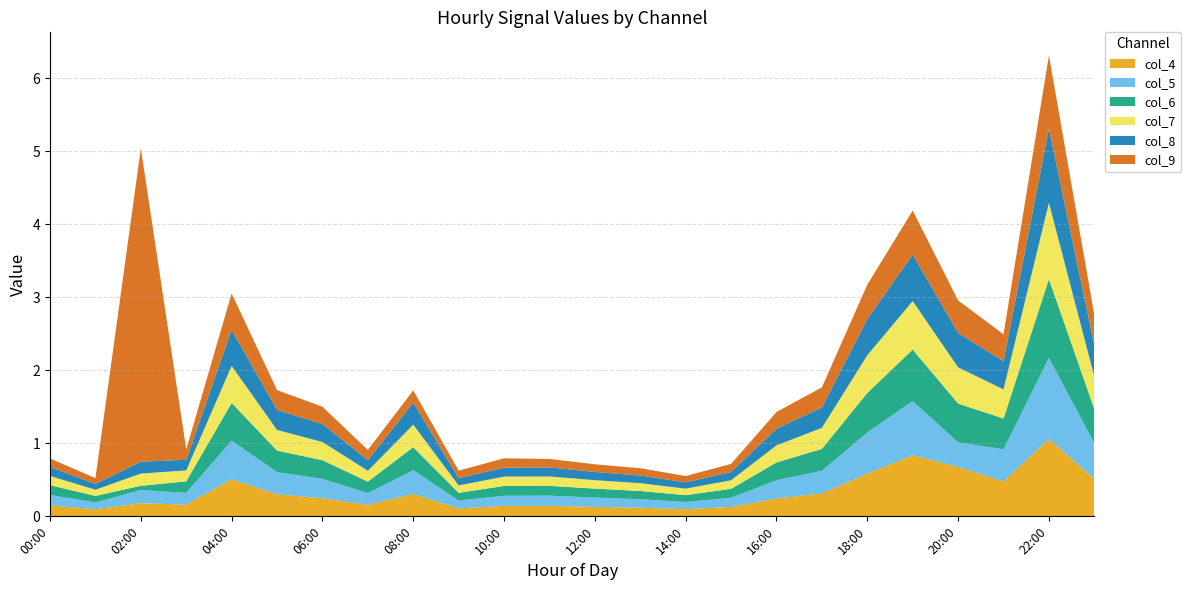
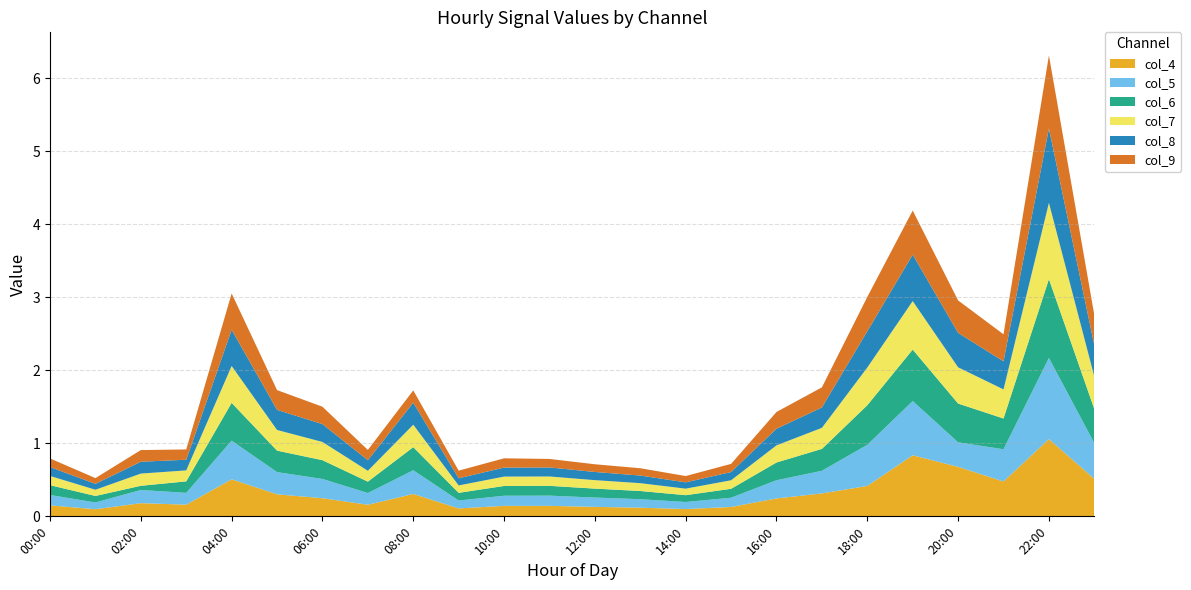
  {
    "col_4": {
      "00:00": 0.2,
      "02:00": 0.2,
      "04:00": 0.5,
      "06:00": 0.2,
      "08:00": 0.3,
      "10:00": 0.1,
      "12:00": 0.1,
      "14:00": 0.1,
      "16:00": 0.2,
-     "18:00": 0.6,
+     "18:00": 0.4,
      "20:00": 0.7,
      "22:00": 1.1
    },
    "col_5": {
      "00:00": 0.1,
      "02:00": 0.2,
      "04:00": 0.5,
      "06:00": 0.3,
      "08:00": 0.3,
      "10:00": 0.1,
      "12:00": 0.1,
      "14:00": 0.1,
      "16:00": 0.2,
      "18:00": 0.6,
      "20:00": 0.3,
      "22:00": 1.1
    },
    "col_6": {
      "00:00": 0.1,
      "02:00": 0.1,
      "04:00": 0.5,
      "06:00": 0.3,
      "08:00": 0.3,
      "10:00": 0.1,
      "12:00": 0.1,
      "14:00": 0.1,
      "16:00": 0.2,
      "18:00": 0.5,
      "20:00": 0.5,
      "22:00": 1.1
    },
    "col_7": {
      "00:00": 0.1,
      "02:00": 0.2,
      "04:00": 0.5,
      "06:00": 0.2,
      "08:00": 0.3,
      "10:00": 0.1,
      "12:00": 0.1,
      "14:00": 0.1,
      "16:00": 0.2,
      "18:00": 0.5,
      "20:00": 0.5,
      "22:00": 1.0
    },
    "col_8": {
      "00:00": 0.1,
      "02:00": 0.2,
      "04:00": 0.5,
      "06:00": 0.2,
      "08:00": 0.3,
      "10:00": 0.1,
      "12:00": 0.1,
      "14:00": 0.1,
      "16:00": 0.2,
      "18:00": 0.5,
      "20:00": 0.5,
      "22:00": 1.0
    },
    "col_9": {
      "00:00": 0.1,
-     "02:00": 4.3,
+     "02:00": 0.2,
      "04:00": 0.5,
      "06:00": 0.2,
      "08:00": 0.2,
      "10:00": 0.1,
      "12:00": 0.1,
      "14:00": 0.1,
      "16:00": 0.2,
      "18:00": 0.5,
      "20:00": 0.4,
      "22:00": 1.0
    }
  }
